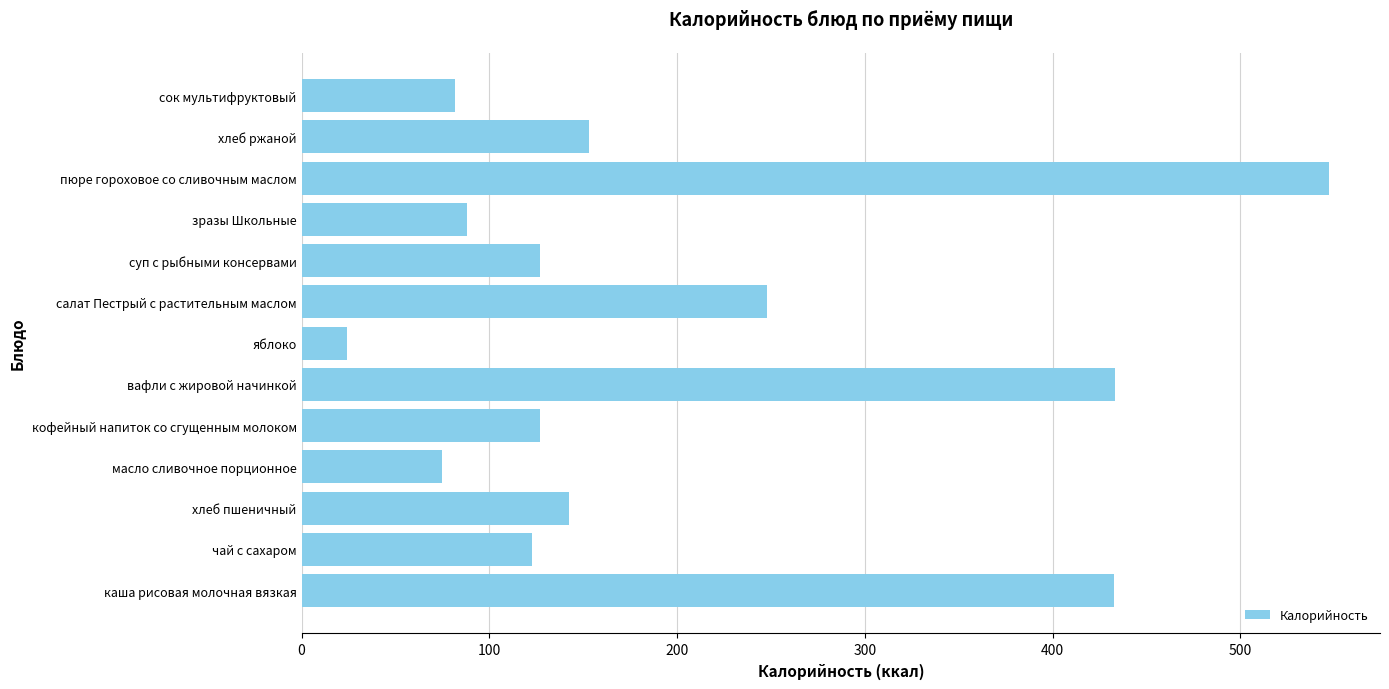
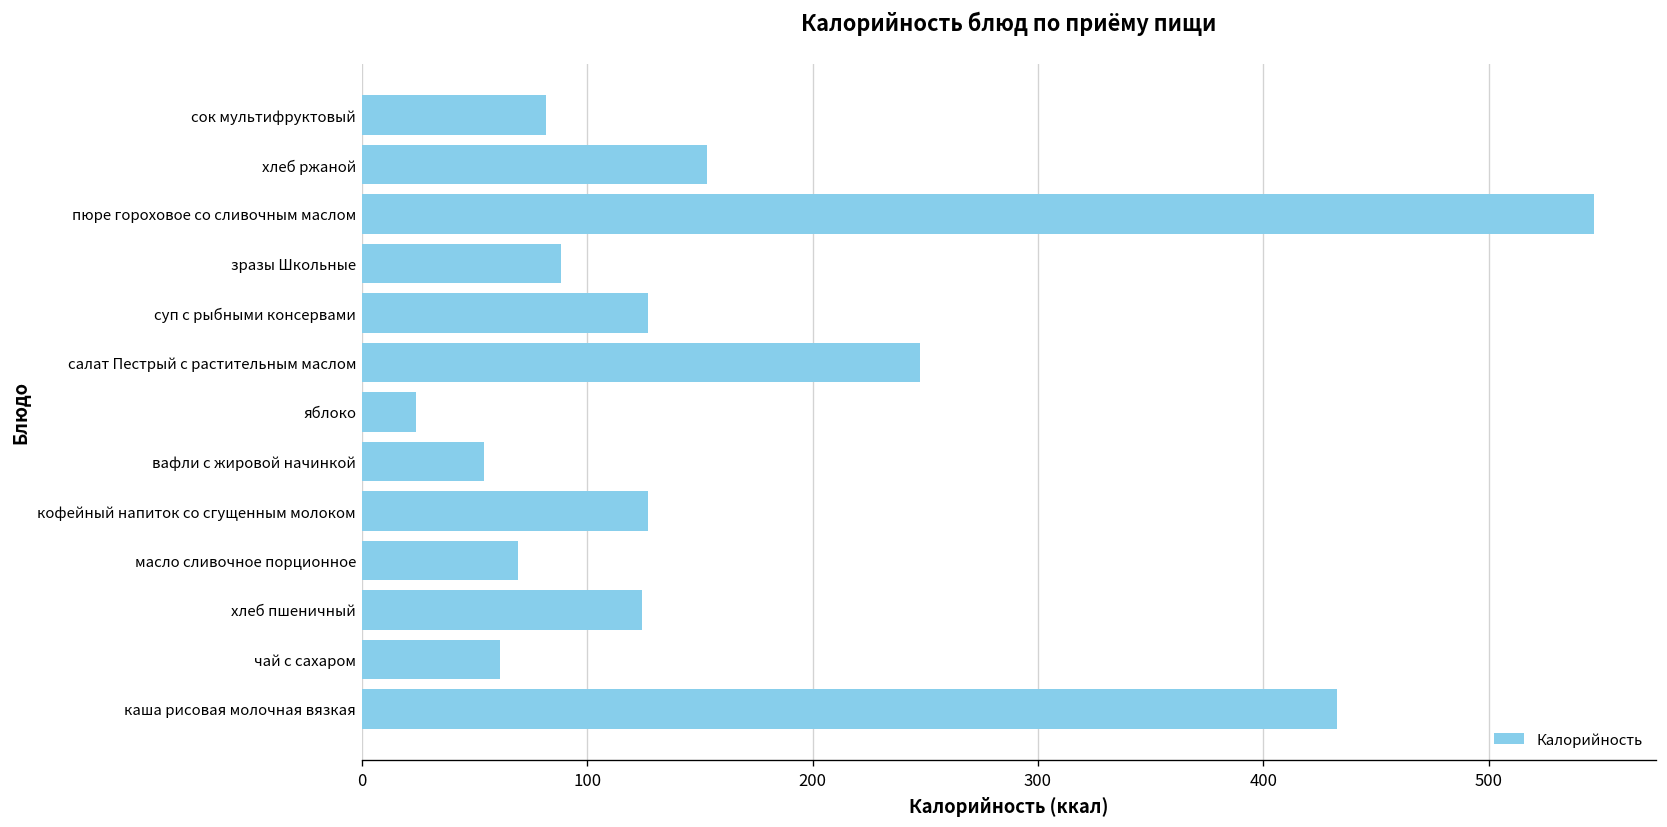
  {
    "сок мультифруктовый": 82,
    "хлеб ржаной": 153,
    "пюре гороховое со сливочным маслом": 547,
    "зразы Школьные": 88,
    "суп с рыбными консервами": 127,
    "салат Пестрый с растительным маслом": 248,
    "яблоко": 24,
-   "вафли с жировой начинкой": 433,
+   "вафли с жировой начинкой": 54,
    "кофейный напиток со сгущенным молоком": 127,
-   "масло сливочное порционное": 75,
-   "хлеб пшеничный": 142,
-   "чай с сахаром": 123,
+   "масло сливочное порционное": 69,
+   "хлеб пшеничный": 124,
+   "чай с сахаром": 61,
    "каша рисовая молочная вязкая": 433
  }
